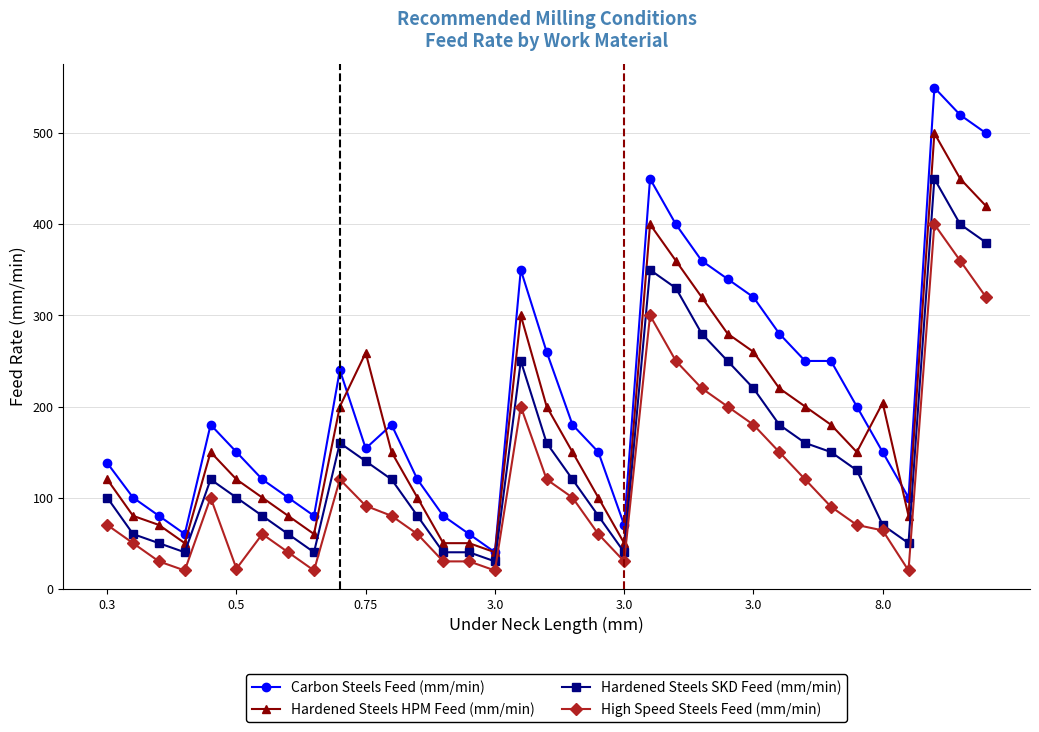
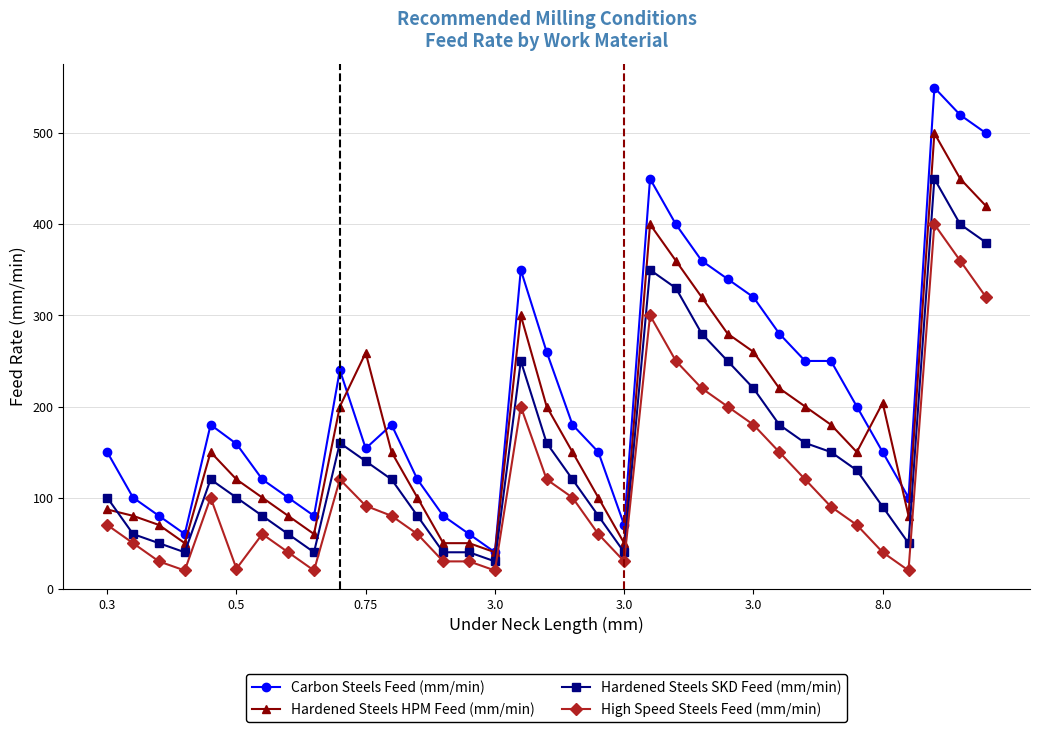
  {
    "Carbon Steels Feed (mm/min)": {
-     "0.3": 140,
-     "0.5": 150,
+     "0.3": 150,
+     "0.5": 160,
      "0.75": 150,
      "8.0": 150
    },
    "Hardened Steels HPM Feed (mm/min)": {
-     "0.3": 120,
+     "0.3": 90,
      "0.5": 120,
      "0.75": 260,
      "8.0": 200
    },
    "Hardened Steels SKD Feed (mm/min)": {
      "0.3": 100,
      "0.5": 100,
      "0.75": 140,
-     "8.0": 70
+     "8.0": 90
    },
    "High Speed Steels Feed (mm/min)": {
      "0.3": 70,
      "0.5": 20,
      "0.75": 90,
-     "8.0": 60
+     "8.0": 40
    }
  }
